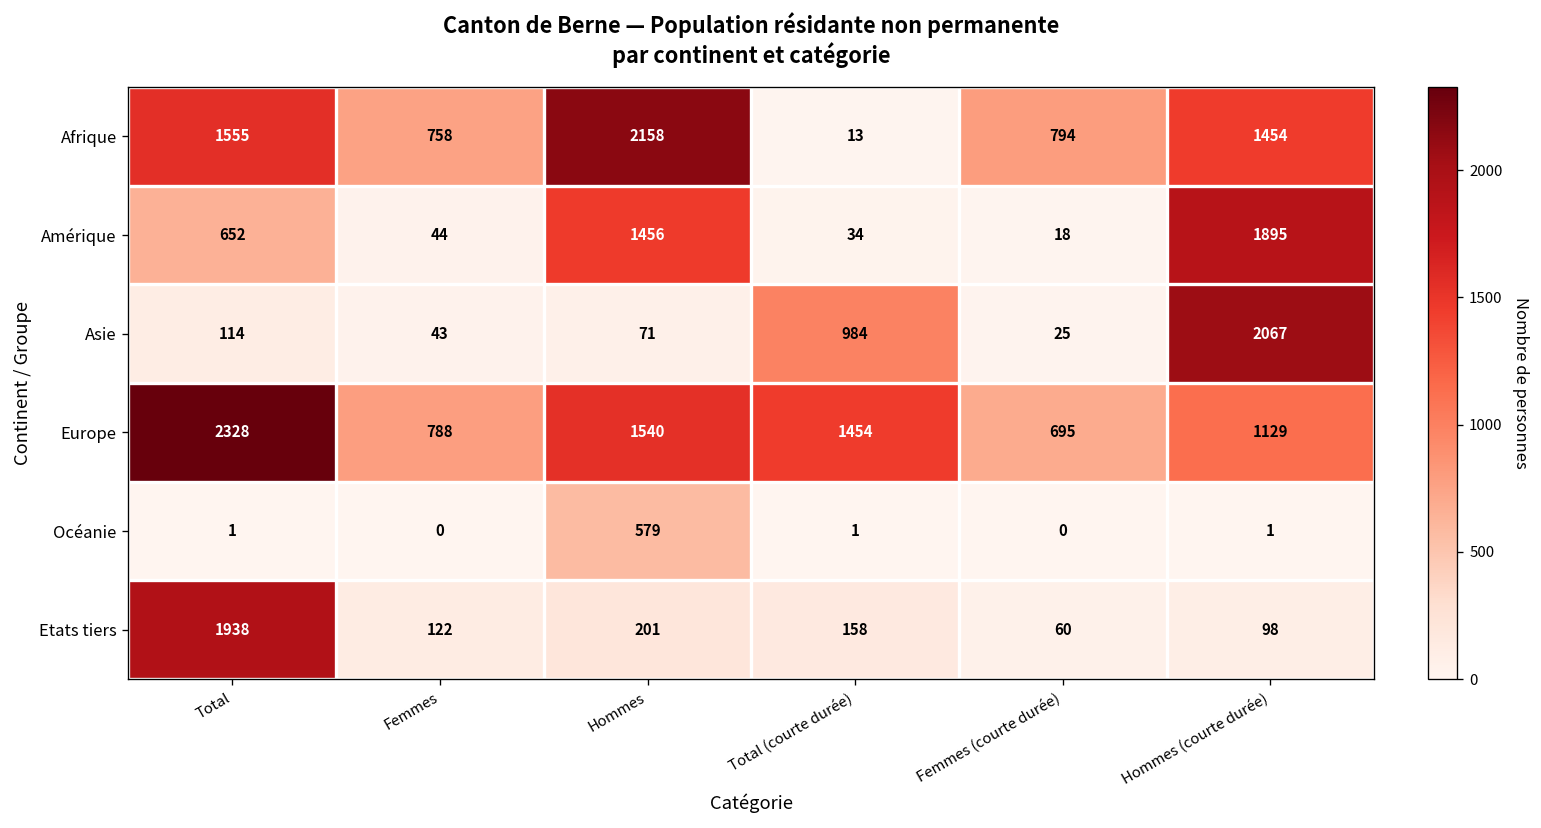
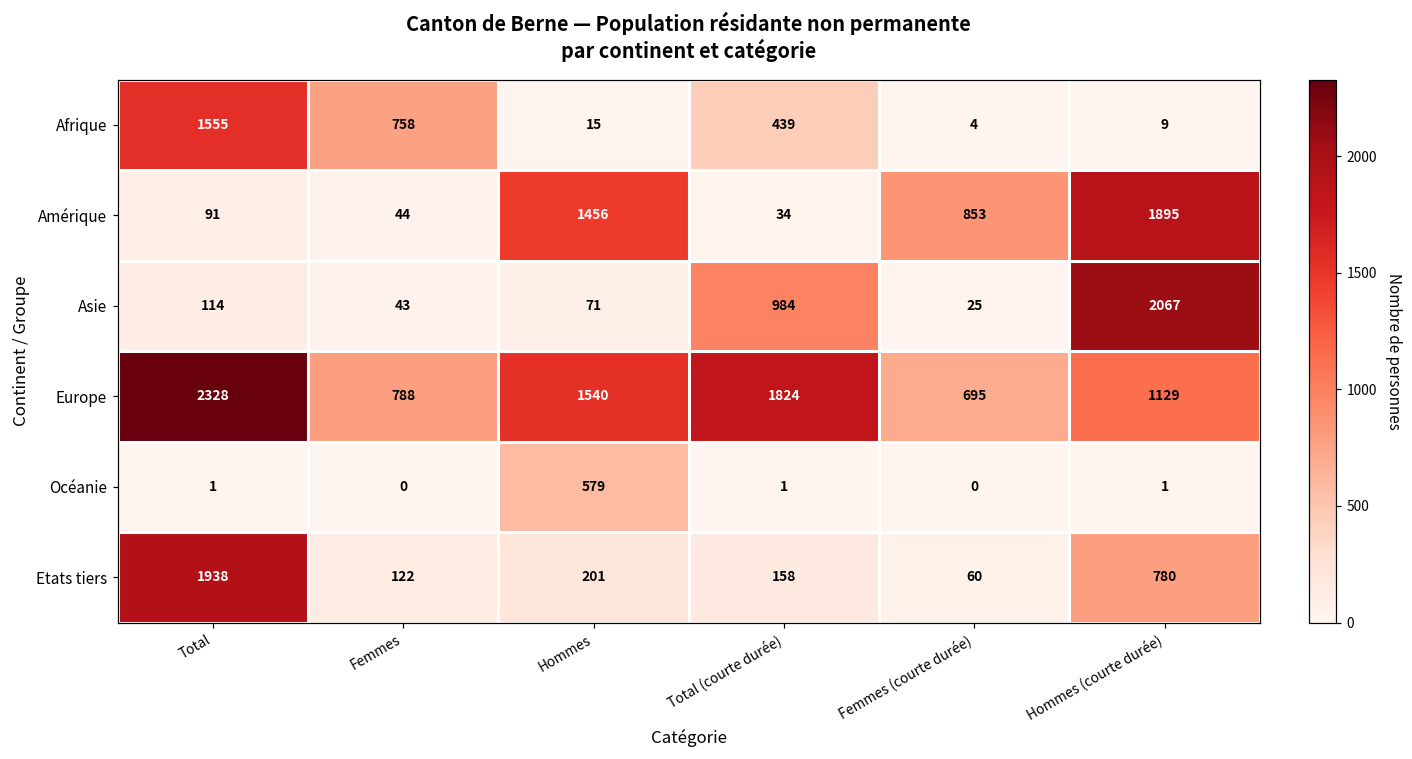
  {
    "Afrique": {
      "Total": 1555,
      "Femmes": 758,
-     "Hommes": 2158,
-     "Total (courte durée)": 13,
-     "Femmes (courte durée)": 794,
-     "Hommes (courte durée)": 1454
+     "Hommes": 15,
+     "Total (courte durée)": 439,
+     "Femmes (courte durée)": 4,
+     "Hommes (courte durée)": 9
    },
    "Amérique": {
-     "Total": 652,
+     "Total": 91,
      "Femmes": 44,
      "Hommes": 1456,
      "Total (courte durée)": 34,
-     "Femmes (courte durée)": 18,
+     "Femmes (courte durée)": 853,
      "Hommes (courte durée)": 1895
    },
    "Asie": {
      "Total": 114,
      "Femmes": 43,
      "Hommes": 71,
      "Total (courte durée)": 984,
      "Femmes (courte durée)": 25,
      "Hommes (courte durée)": 2067
    },
    "Europe": {
      "Total": 2328,
      "Femmes": 788,
      "Hommes": 1540,
-     "Total (courte durée)": 1454,
+     "Total (courte durée)": 1824,
      "Femmes (courte durée)": 695,
      "Hommes (courte durée)": 1129
    },
    "Océanie": {
      "Total": 1,
      "Femmes": 0,
      "Hommes": 579,
      "Total (courte durée)": 1,
      "Femmes (courte durée)": 0,
      "Hommes (courte durée)": 1
    },
    "Etats tiers": {
      "Total": 1938,
      "Femmes": 122,
      "Hommes": 201,
      "Total (courte durée)": 158,
      "Femmes (courte durée)": 60,
-     "Hommes (courte durée)": 98
+     "Hommes (courte durée)": 780
    }
  }
